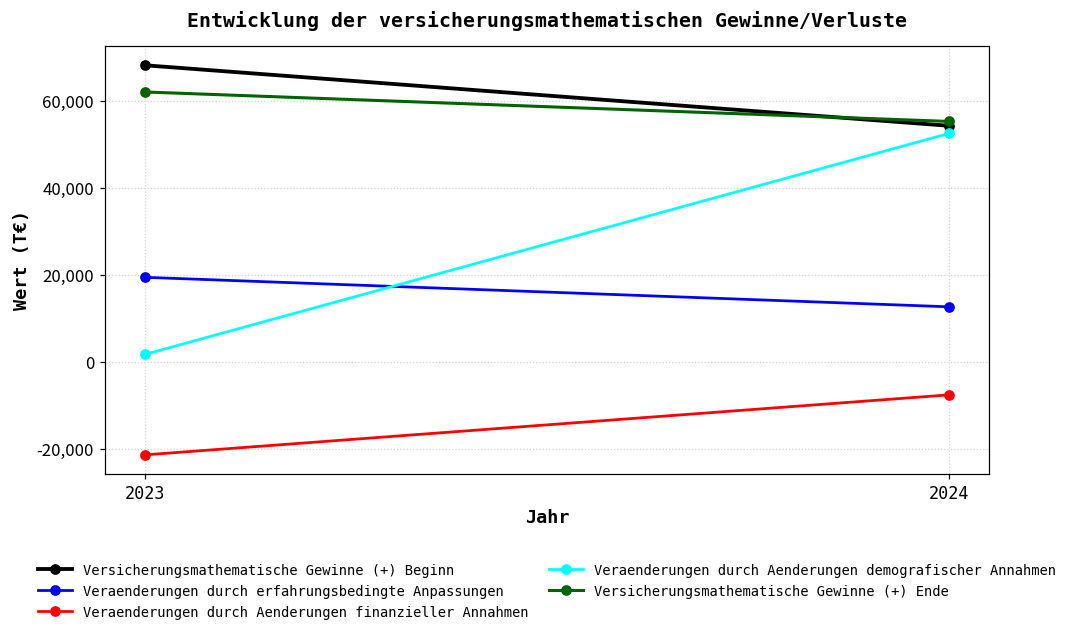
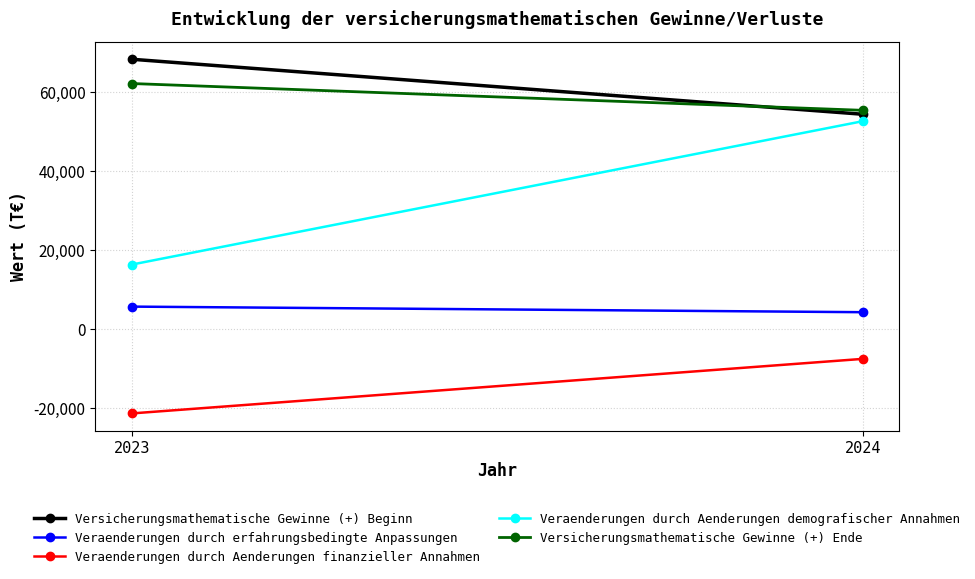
  {
    "Versicherungsmathematische Gewinne (+) Beginn": {
      "2023": "68,000",
      "2024": "54,000"
    },
    "Veraenderungen durch erfahrungsbedingte Anpassungen": {
-     "2023": "19,000",
-     "2024": "13,000"
+     "2023": "6,000",
+     "2024": "4,000"
    },
    "Veraenderungen durch Aenderungen finanzieller Annahmen": {
      "2023": "-21,000",
      "2024": "-8,000"
    },
    "Veraenderungen durch Aenderungen demografischer Annahmen": {
-     "2023": "2,000",
+     "2023": "16,000",
      "2024": "53,000"
    },
    "Versicherungsmathematische Gewinne (+) Ende": {
      "2023": "62,000",
      "2024": "55,000"
    }
  }
